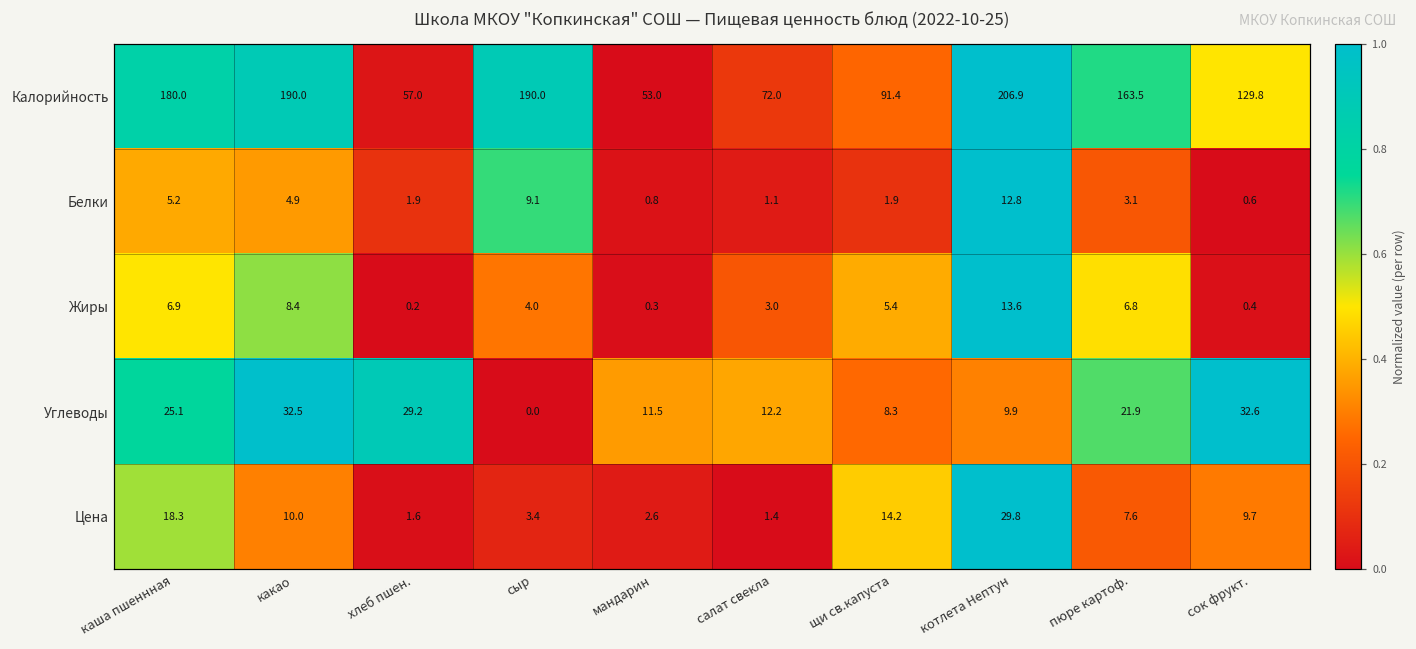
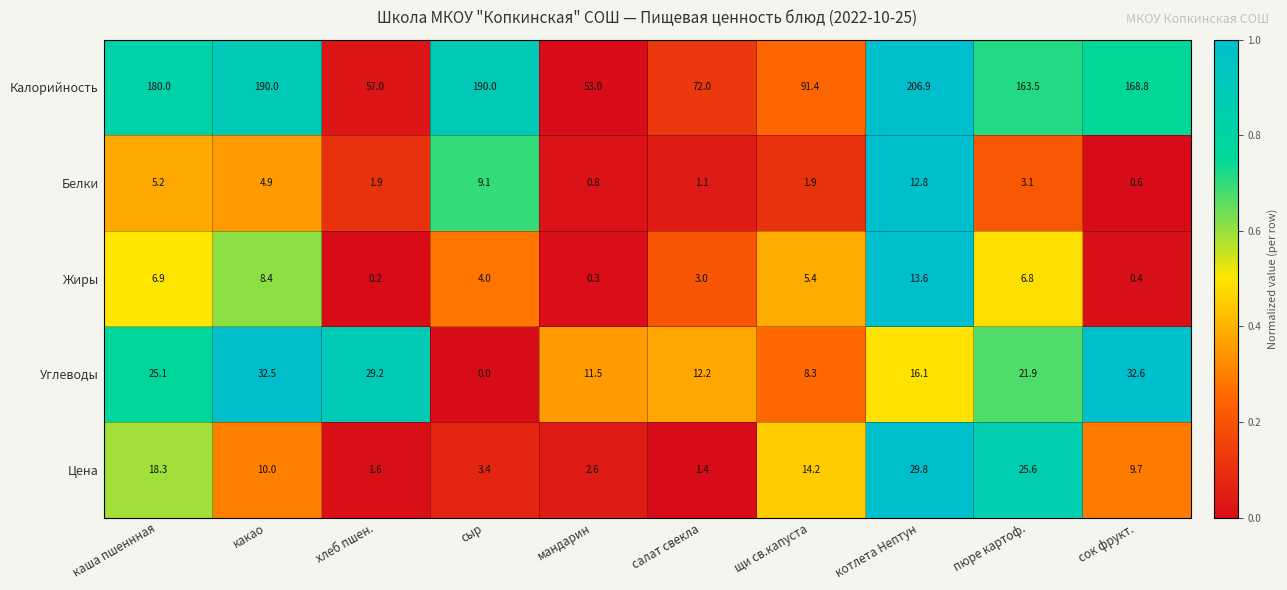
  {
    "Калорийность": {
      "каша пшеннная": 180.0,
      "какао": 190.0,
      "хлеб пшен.": 57.0,
      "сыр": 190.0,
      "мандарин": 53.0,
      "салат свекла": 72.0,
      "щи св.капуста": 91.4,
      "котлета Нептун": 206.9,
      "пюре картоф.": 163.5,
-     "сок фрукт.": 129.8
+     "сок фрукт.": 168.8
    },
    "Белки": {
      "каша пшеннная": 5.2,
      "какао": 4.9,
      "хлеб пшен.": 1.9,
      "сыр": 9.1,
      "мандарин": 0.8,
      "салат свекла": 1.1,
      "щи св.капуста": 1.9,
      "котлета Нептун": 12.8,
      "пюре картоф.": 3.1,
      "сок фрукт.": 0.6
    },
    "Жиры": {
      "каша пшеннная": 6.9,
      "какао": 8.4,
      "хлеб пшен.": 0.2,
      "сыр": 4.0,
      "мандарин": 0.3,
      "салат свекла": 3.0,
      "щи св.капуста": 5.4,
      "котлета Нептун": 13.6,
      "пюре картоф.": 6.8,
      "сок фрукт.": 0.4
    },
    "Углеводы": {
      "каша пшеннная": 25.1,
      "какао": 32.5,
      "хлеб пшен.": 29.2,
      "сыр": 0.0,
      "мандарин": 11.5,
      "салат свекла": 12.2,
      "щи св.капуста": 8.3,
-     "котлета Нептун": 9.9,
+     "котлета Нептун": 16.1,
      "пюре картоф.": 21.9,
      "сок фрукт.": 32.6
    },
    "Цена": {
      "каша пшеннная": 18.3,
      "какао": 10.0,
      "хлеб пшен.": 1.6,
      "сыр": 3.4,
      "мандарин": 2.6,
      "салат свекла": 1.4,
      "щи св.капуста": 14.2,
      "котлета Нептун": 29.8,
-     "пюре картоф.": 7.6,
+     "пюре картоф.": 25.6,
      "сок фрукт.": 9.7
    }
  }
